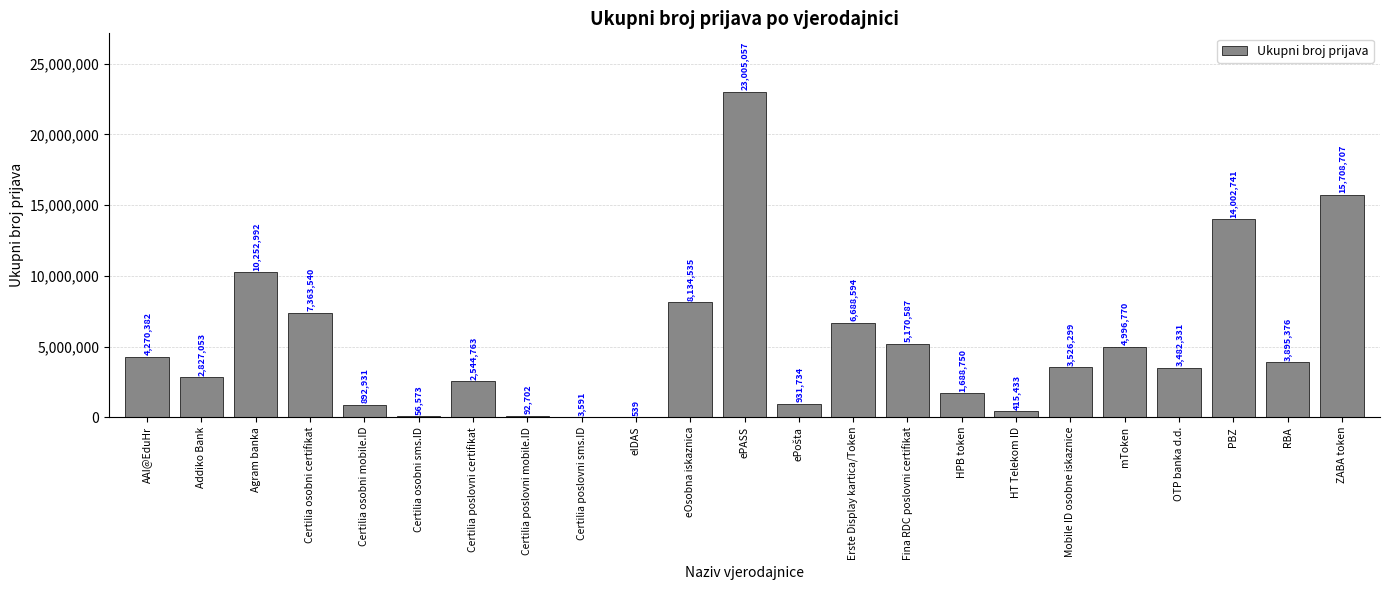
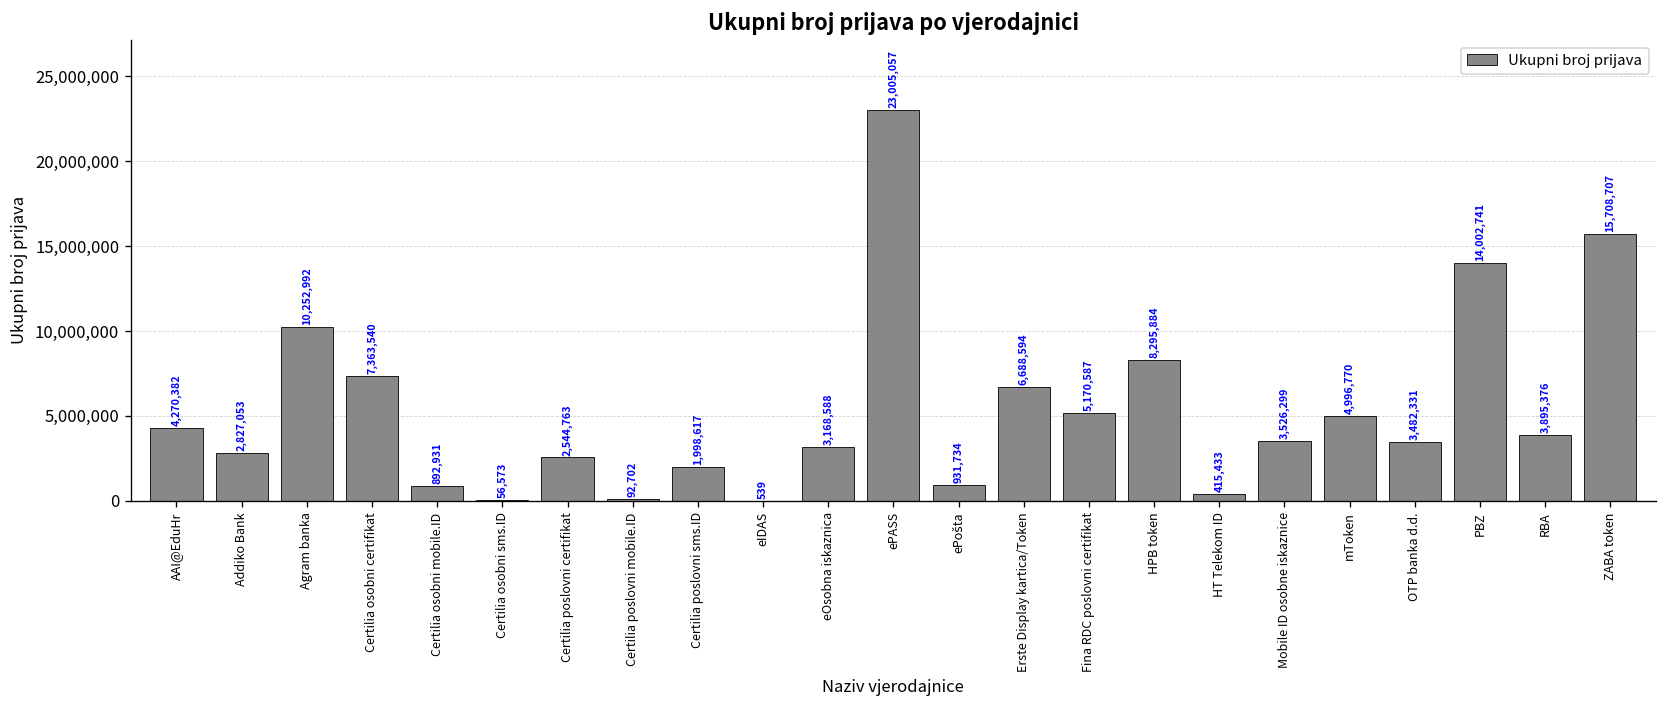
  {
    "AAI@EduHr": "4,270,382",
    "Addiko Bank": "2,827,053",
    "Agram banka": "10,252,992",
    "Certilia osobni certifikat": "7,363,540",
    "Certilia osobni mobile.ID": "892,931",
    "Certilia osobni sms.ID": "56,573",
    "Certilia poslovni certifikat": "2,544,763",
    "Certilia poslovni mobile.ID": "92,702",
-   "Certilia poslovni sms.ID": "3,591",
+   "Certilia poslovni sms.ID": "1,998,617",
    "eIDAS": "539",
-   "eOsobna iskaznica": "8,134,535",
+   "eOsobna iskaznica": "3,168,588",
    "ePASS": "23,005,057",
    "ePošta": "931,734",
    "Erste Display kartica/Token": "6,688,594",
    "Fina RDC poslovni certifikat": "5,170,587",
-   "HPB token": "1,688,750",
+   "HPB token": "8,295,884",
    "HT Telekom ID": "415,433",
    "Mobile ID osobne iskaznice": "3,526,299",
    "mToken": "4,996,770",
    "OTP banka d.d.": "3,482,331",
    "PBZ": "14,002,741",
    "RBA": "3,895,376",
    "ZABA token": "15,708,707"
  }
